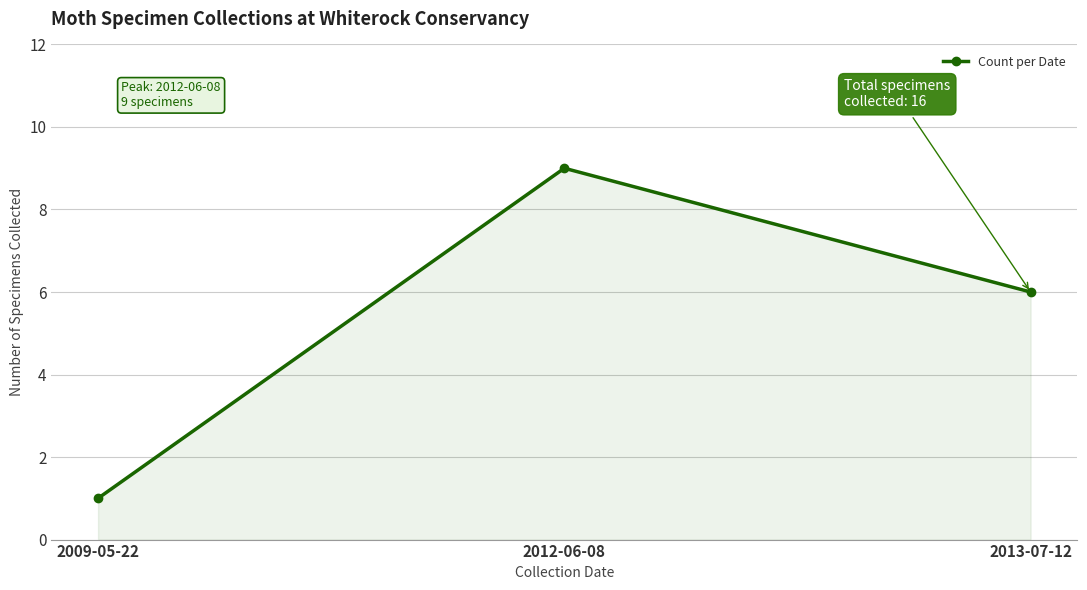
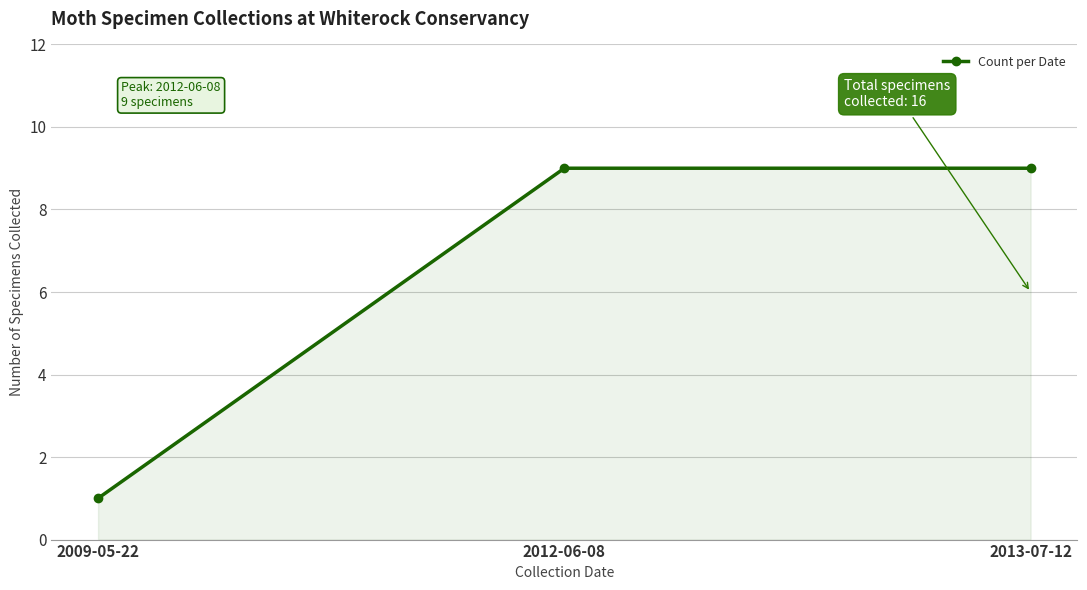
  {
    "2009-05-22": 1,
    "2012-06-08": 9,
-   "2013-07-12": 6
+   "2013-07-12": 9
  }
